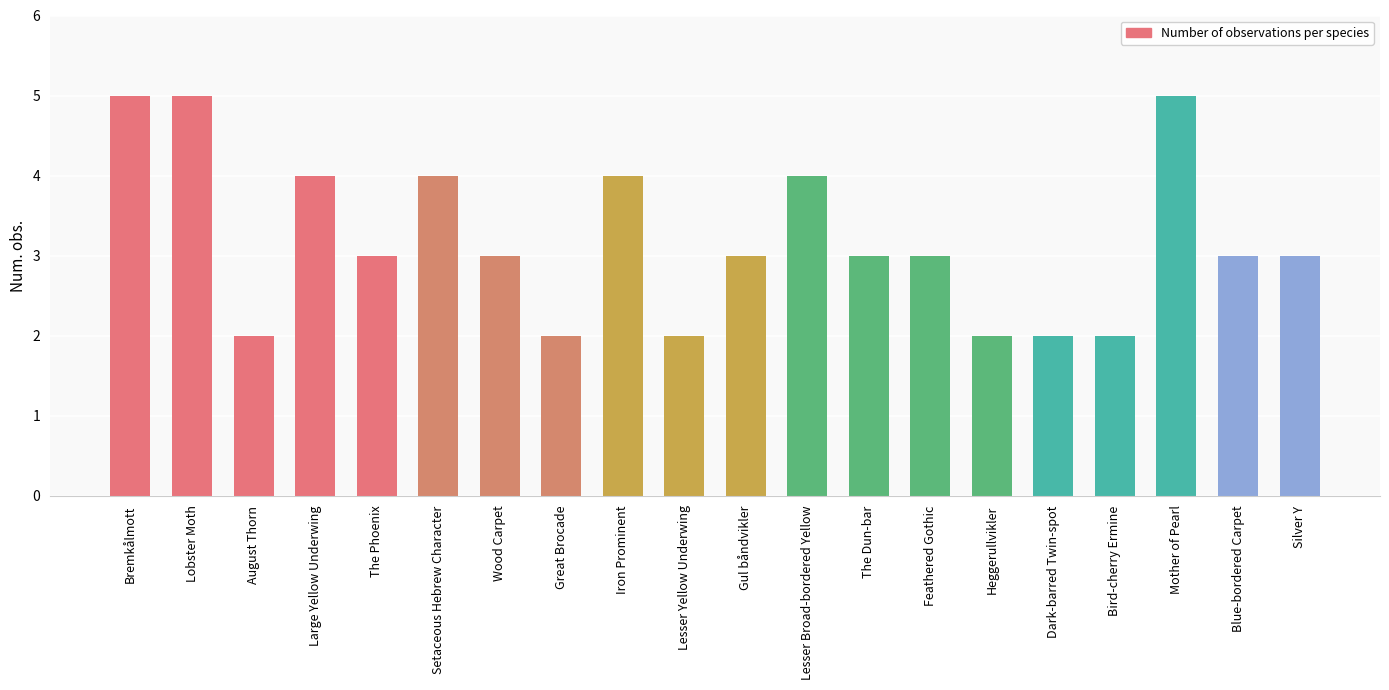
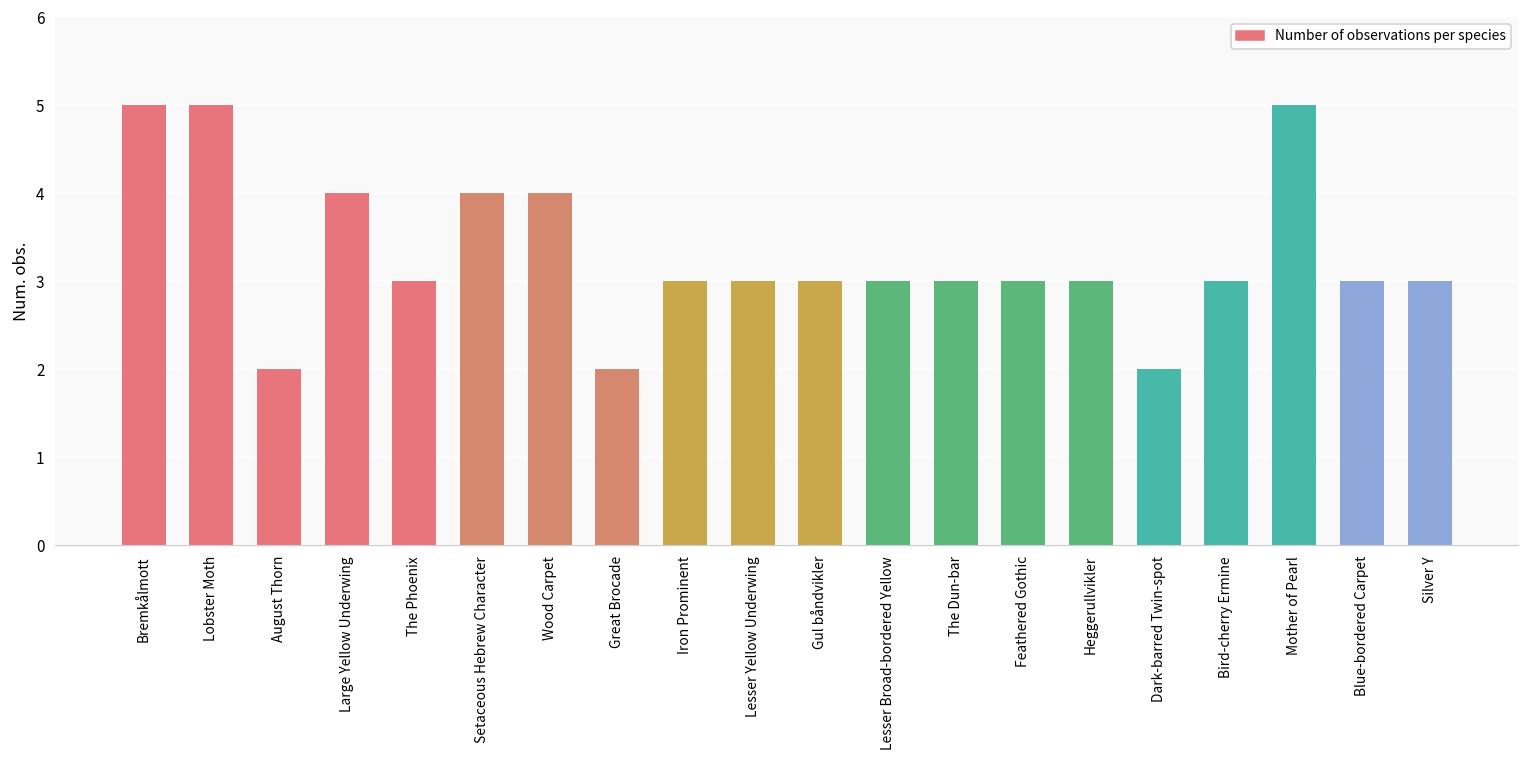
  {
    "Bremkålmott": 5,
    "Lobster Moth": 5,
    "August Thorn": 2,
    "Large Yellow Underwing": 4,
    "The Phoenix": 3,
    "Setaceous Hebrew Character": 4,
-   "Wood Carpet": 3,
+   "Wood Carpet": 4,
    "Great Brocade": 2,
-   "Iron Prominent": 4,
-   "Lesser Yellow Underwing": 2,
+   "Iron Prominent": 3,
+   "Lesser Yellow Underwing": 3,
    "Gul båndvikler": 3,
-   "Lesser Broad-bordered Yellow": 4,
+   "Lesser Broad-bordered Yellow": 3,
    "The Dun-bar": 3,
    "Feathered Gothic": 3,
-   "Heggerullvikler": 2,
+   "Heggerullvikler": 3,
    "Dark-barred Twin-spot": 2,
-   "Bird-cherry Ermine": 2,
+   "Bird-cherry Ermine": 3,
    "Mother of Pearl": 5,
    "Blue-bordered Carpet": 3,
    "Silver Y": 3
  }
